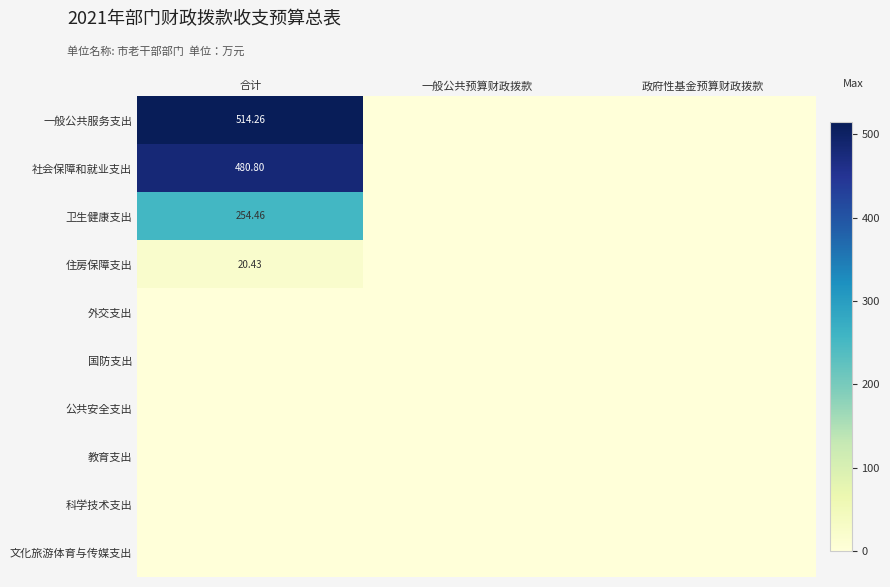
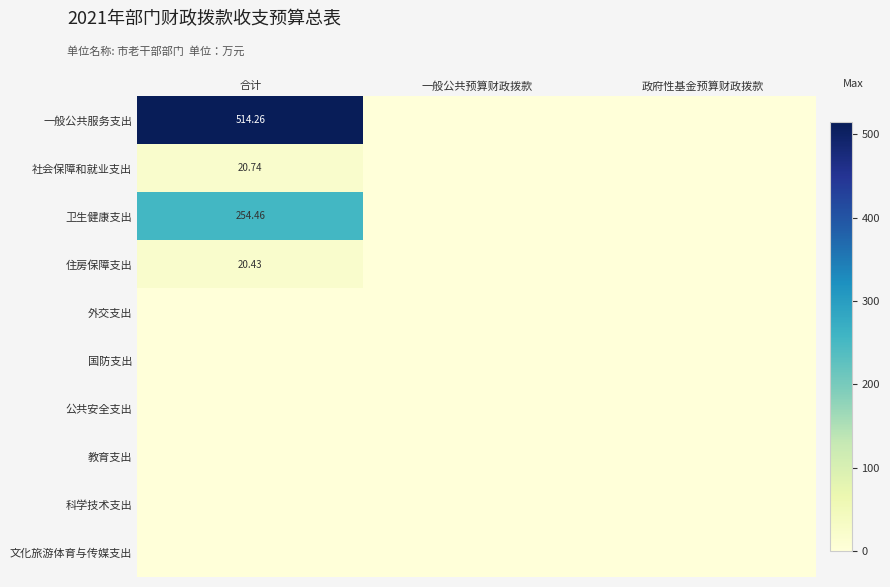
  {
    "一般公共服务支出": {
      "合计": 514.26
    },
    "社会保障和就业支出": {
-     "合计": 480.80
+     "合计": 20.74
    },
    "卫生健康支出": {
      "合计": 254.46
    },
    "住房保障支出": {
      "合计": 20.43
    }
  }
